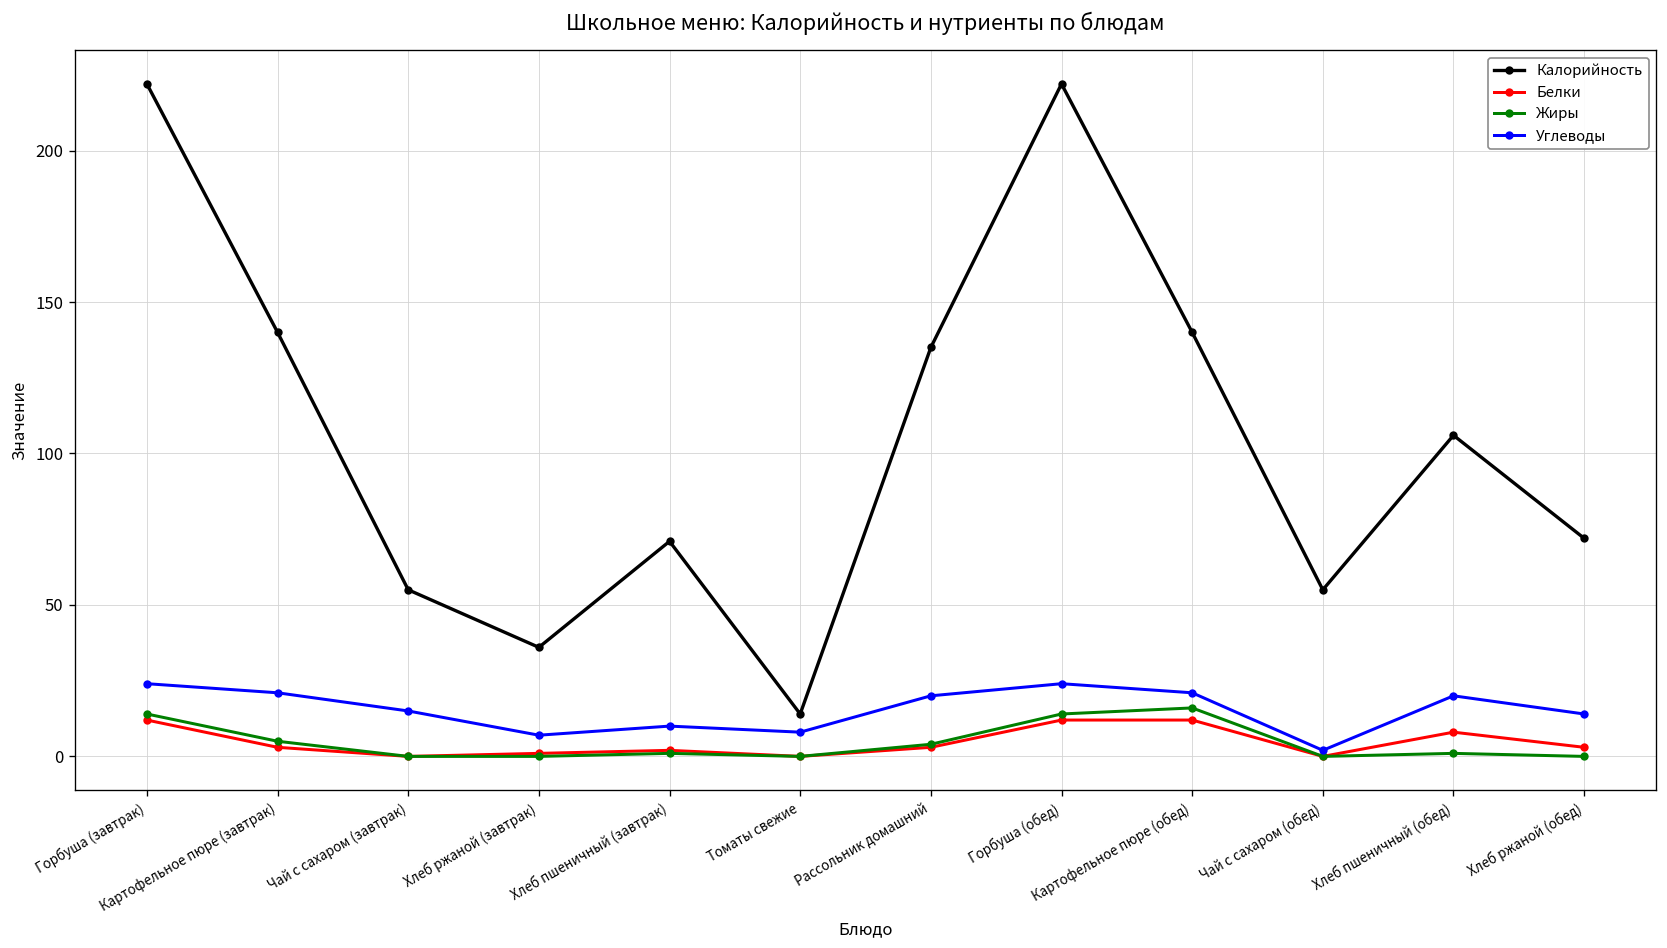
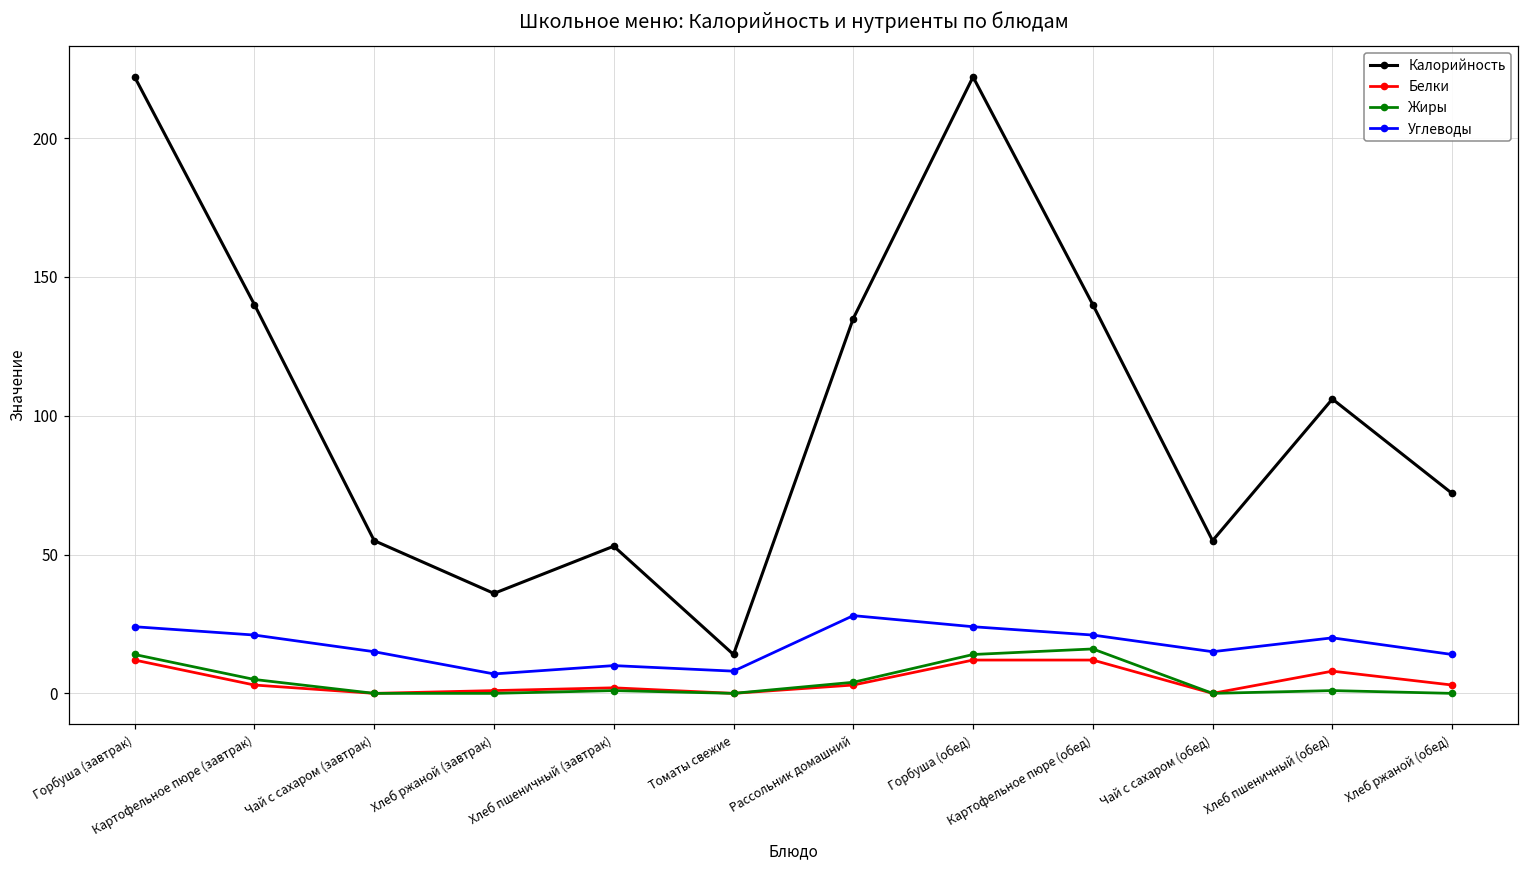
  {
    "Калорийность": {
      "Горбуша (завтрак)": 222,
      "Картофельное пюре (завтрак)": 140,
      "Чай с сахаром (завтрак)": 55,
      "Хлеб ржаной (завтрак)": 36,
-     "Хлеб пшеничный (завтрак)": 71,
+     "Хлеб пшеничный (завтрак)": 53,
      "Томаты свежие": 14,
      "Рассольник домашний": 135,
      "Горбуша (обед)": 222,
      "Картофельное пюре (обед)": 140,
      "Чай с сахаром (обед)": 55,
      "Хлеб пшеничный (обед)": 106,
      "Хлеб ржаной (обед)": 72
    },
    "Белки": {
      "Горбуша (завтрак)": 12,
      "Картофельное пюре (завтрак)": 3,
      "Рассольник домашний": 3,
      "Горбуша (обед)": 12,
      "Картофельное пюре (обед)": 12,
      "Хлеб пшеничный (обед)": 8,
      "Хлеб ржаной (обед)": 3
    },
    "Жиры": {
      "Горбуша (завтрак)": 14,
      "Картофельное пюре (завтрак)": 5,
      "Рассольник домашний": 4,
      "Горбуша (обед)": 14,
      "Картофельное пюре (обед)": 16,
      "Хлеб пшеничный (обед)": 1,
      "Хлеб ржаной (обед)": 0
    },
    "Углеводы": {
      "Горбуша (завтрак)": 24,
      "Картофельное пюре (завтрак)": 21,
      "Чай с сахаром (завтрак)": 15,
      "Хлеб ржаной (завтрак)": 7,
      "Хлеб пшеничный (завтрак)": 10,
      "Томаты свежие": 8,
-     "Рассольник домашний": 20,
+     "Рассольник домашний": 28,
      "Горбуша (обед)": 24,
      "Картофельное пюре (обед)": 21,
-     "Чай с сахаром (обед)": 2,
+     "Чай с сахаром (обед)": 15,
      "Хлеб пшеничный (обед)": 20,
      "Хлеб ржаной (обед)": 14
    }
  }
